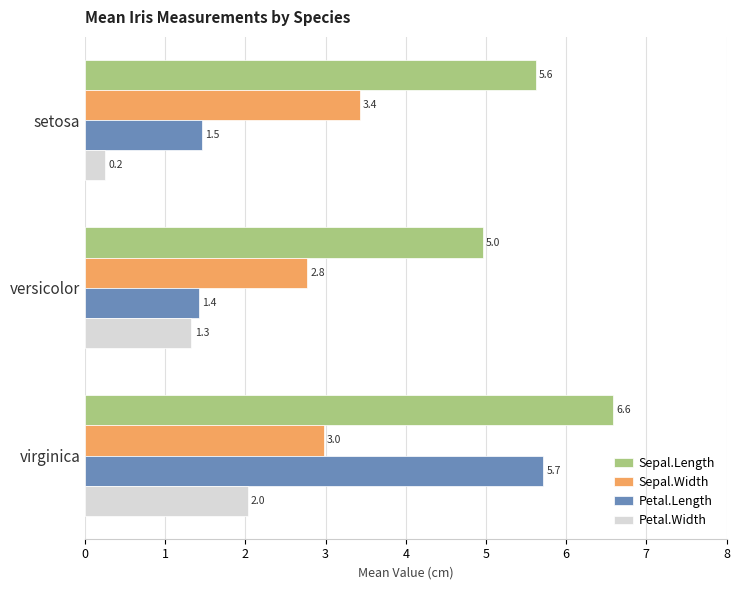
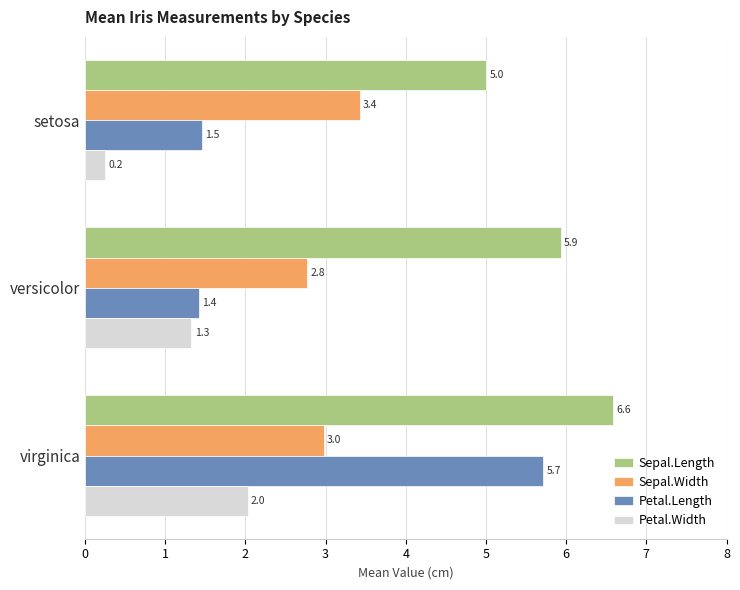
  {
    "Sepal.Length": {
-     "setosa": 5.6,
-     "versicolor": 5.0,
+     "setosa": 5.0,
+     "versicolor": 5.9,
      "virginica": 6.6
    },
    "Sepal.Width": {
      "setosa": 3.4,
      "versicolor": 2.8,
      "virginica": 3.0
    },
    "Petal.Length": {
      "setosa": 1.5,
      "versicolor": 1.4,
      "virginica": 5.7
    },
    "Petal.Width": {
      "setosa": 0.2,
      "versicolor": 1.3,
      "virginica": 2.0
    }
  }
